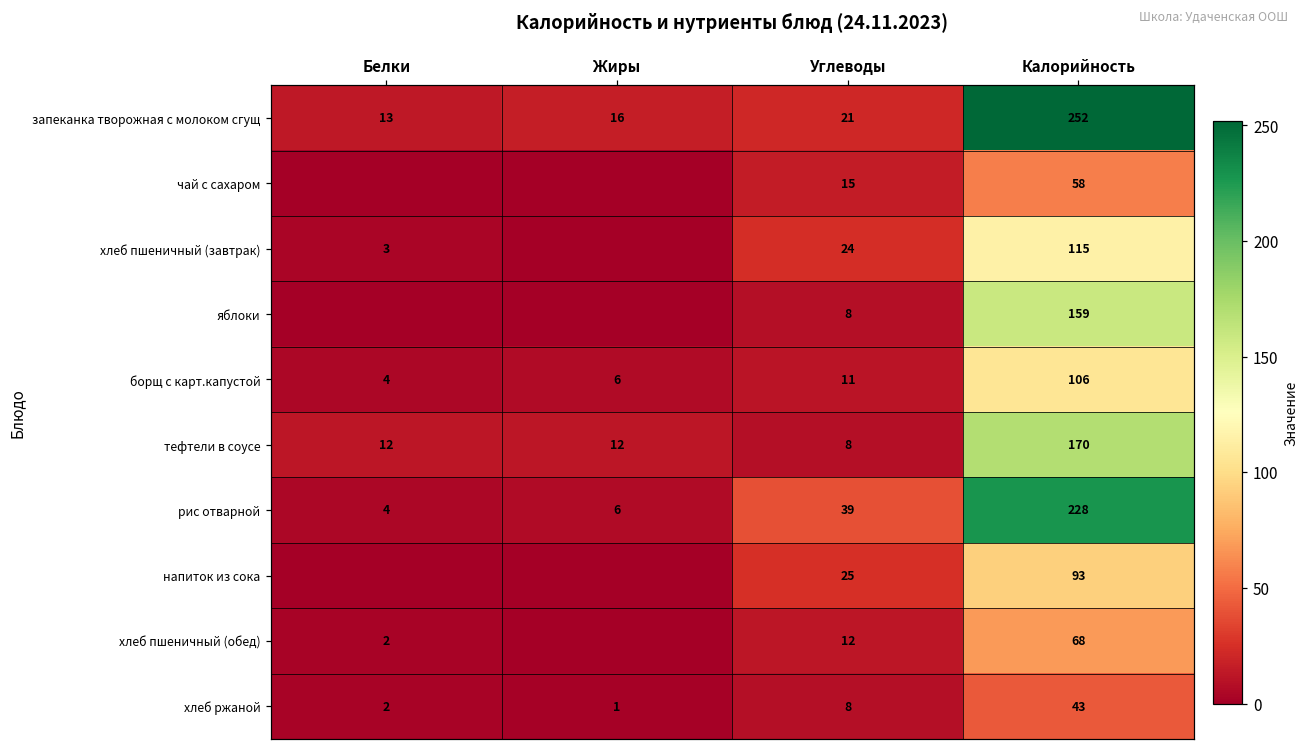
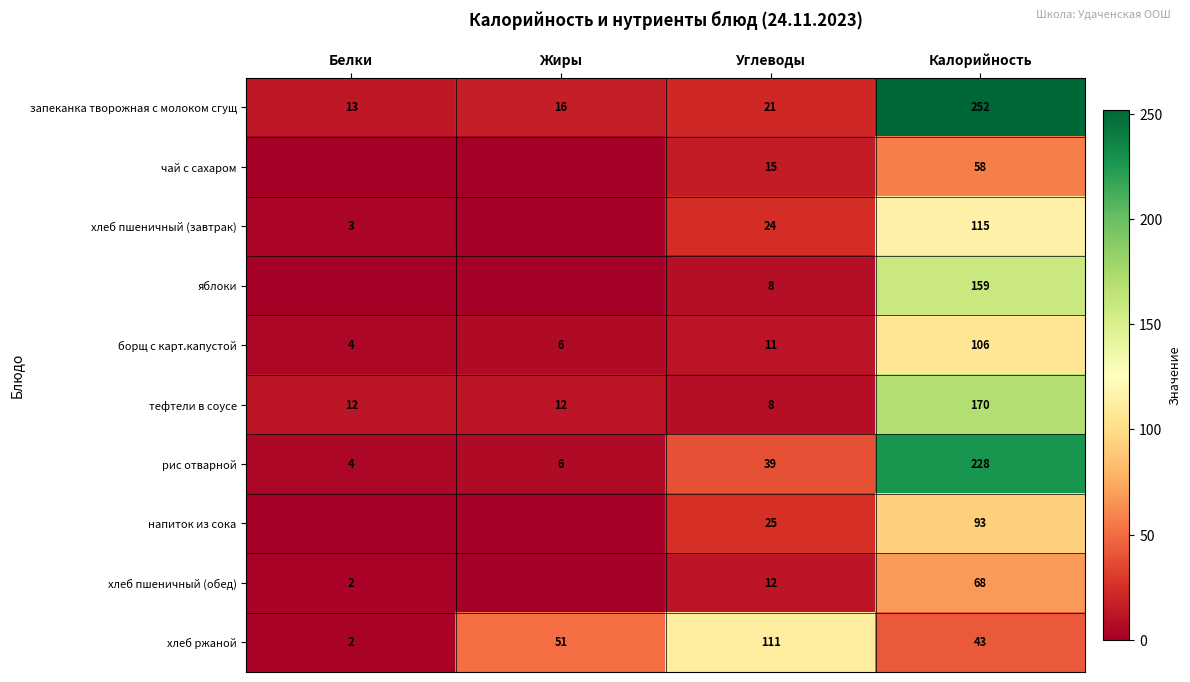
  {
    "запеканка творожная с молоком сгущ": {
      "Белки": 13,
      "Жиры": 16,
      "Углеводы": 21,
      "Калорийность": 252
    },
    "чай с сахаром": {
      "Углеводы": 15,
      "Калорийность": 58
    },
    "хлеб пшеничный (завтрак)": {
      "Белки": 3,
      "Углеводы": 24,
      "Калорийность": 115
    },
    "яблоки": {
      "Углеводы": 8,
      "Калорийность": 159
    },
    "борщ с карт.капустой": {
      "Белки": 4,
      "Жиры": 6,
      "Углеводы": 11,
      "Калорийность": 106
    },
    "тефтели в соусе": {
      "Белки": 12,
      "Жиры": 12,
      "Углеводы": 8,
      "Калорийность": 170
    },
    "рис отварной": {
      "Белки": 4,
      "Жиры": 6,
      "Углеводы": 39,
      "Калорийность": 228
    },
    "напиток из сока": {
      "Углеводы": 25,
      "Калорийность": 93
    },
    "хлеб пшеничный (обед)": {
      "Белки": 2,
      "Углеводы": 12,
      "Калорийность": 68
    },
    "хлеб ржаной": {
      "Белки": 2,
-     "Жиры": 1,
-     "Углеводы": 8,
+     "Жиры": 51,
+     "Углеводы": 111,
      "Калорийность": 43
    }
  }
